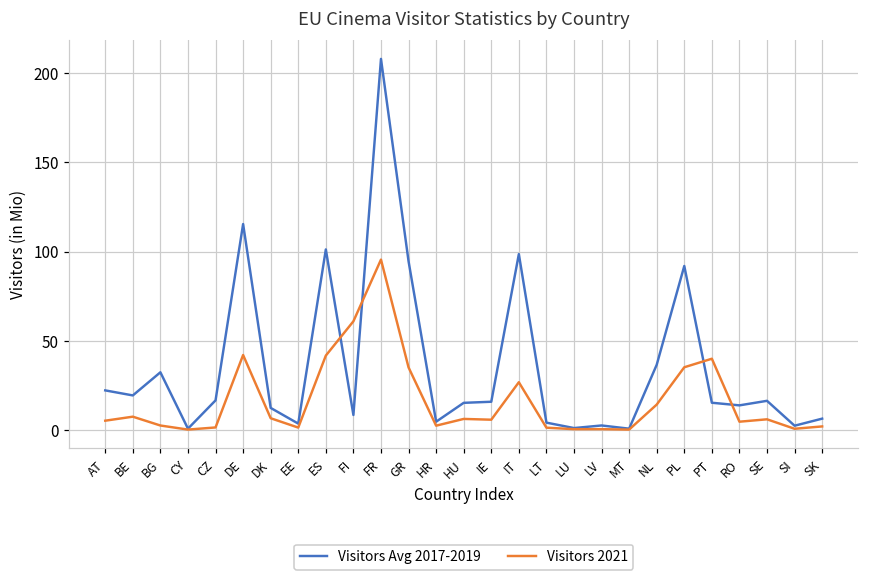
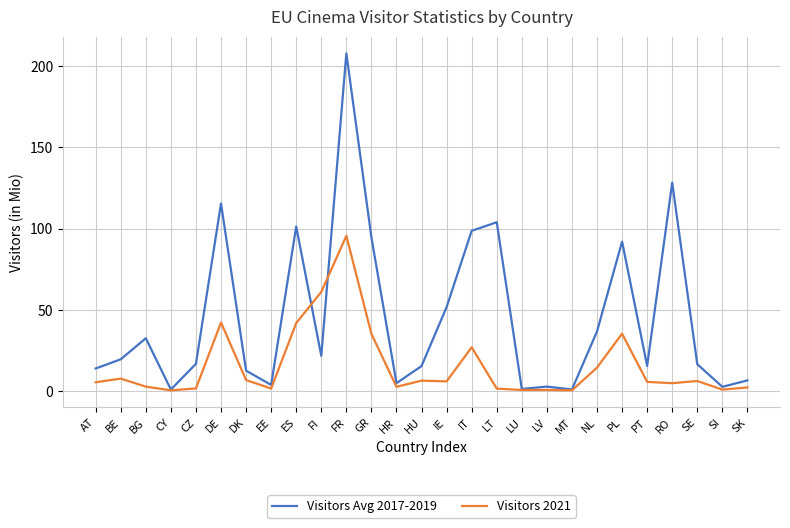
  {
    "Visitors Avg 2017-2019": {
-     "AT": 22,
+     "AT": 14,
      "BE": 19,
      "BG": 32,
      "CZ": 17,
      "DE": 115,
      "DK": 12,
      "EE": 4,
      "ES": 101,
-     "FI": 8,
+     "FI": 22,
      "FR": 208,
      "GR": 95,
      "HR": 5,
      "HU": 15,
-     "IE": 16,
+     "IE": 52,
      "IT": 99,
-     "LT": 4,
+     "LT": 104,
      "LV": 3,
      "NL": 37,
      "PL": 92,
      "PT": 15,
-     "RO": 14,
+     "RO": 128,
      "SE": 16,
      "SI": 2,
      "SK": 6
    },
    "Visitors 2021": {
      "AT": 5,
      "BE": 8,
      "BG": 3,
      "CZ": 1,
      "DE": 42,
      "DK": 7,
      "EE": 1,
      "ES": 42,
      "FI": 61,
      "FR": 96,
      "GR": 35,
      "HR": 2,
      "HU": 6,
      "IE": 6,
      "IT": 27,
      "LT": 1,
      "LV": 1,
      "NL": 14,
      "PL": 35,
-     "PT": 40,
+     "PT": 5,
      "RO": 5,
      "SE": 6,
      "SI": 1,
      "SK": 2
    }
  }
